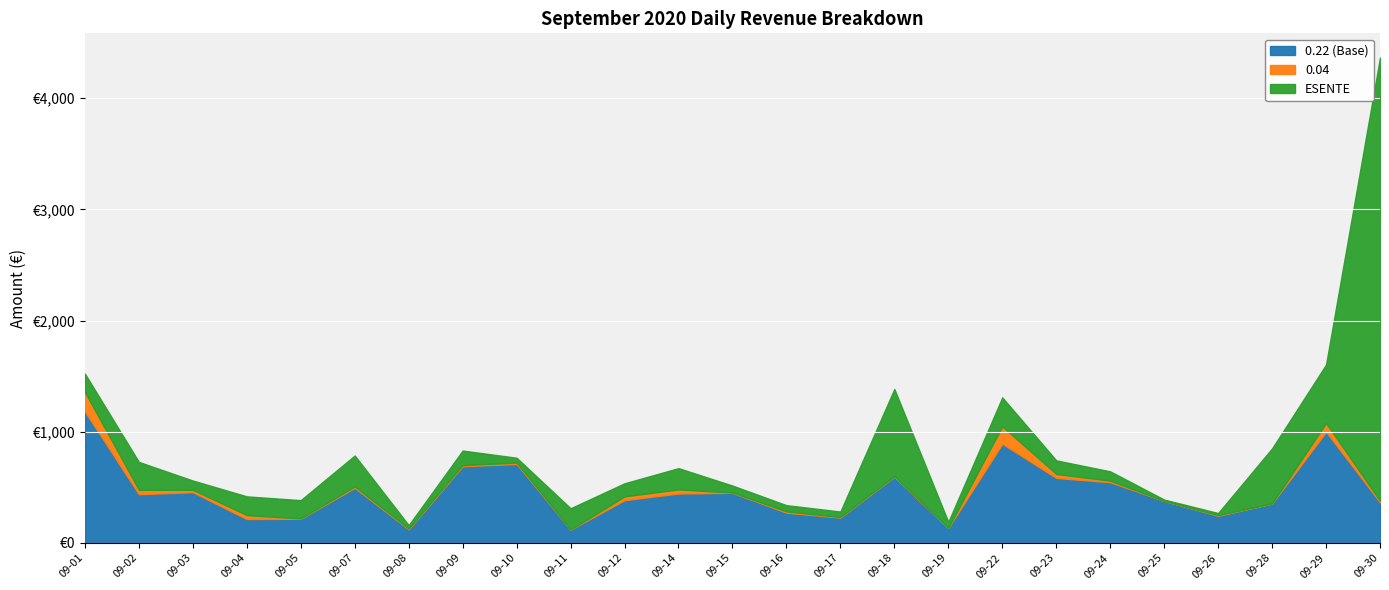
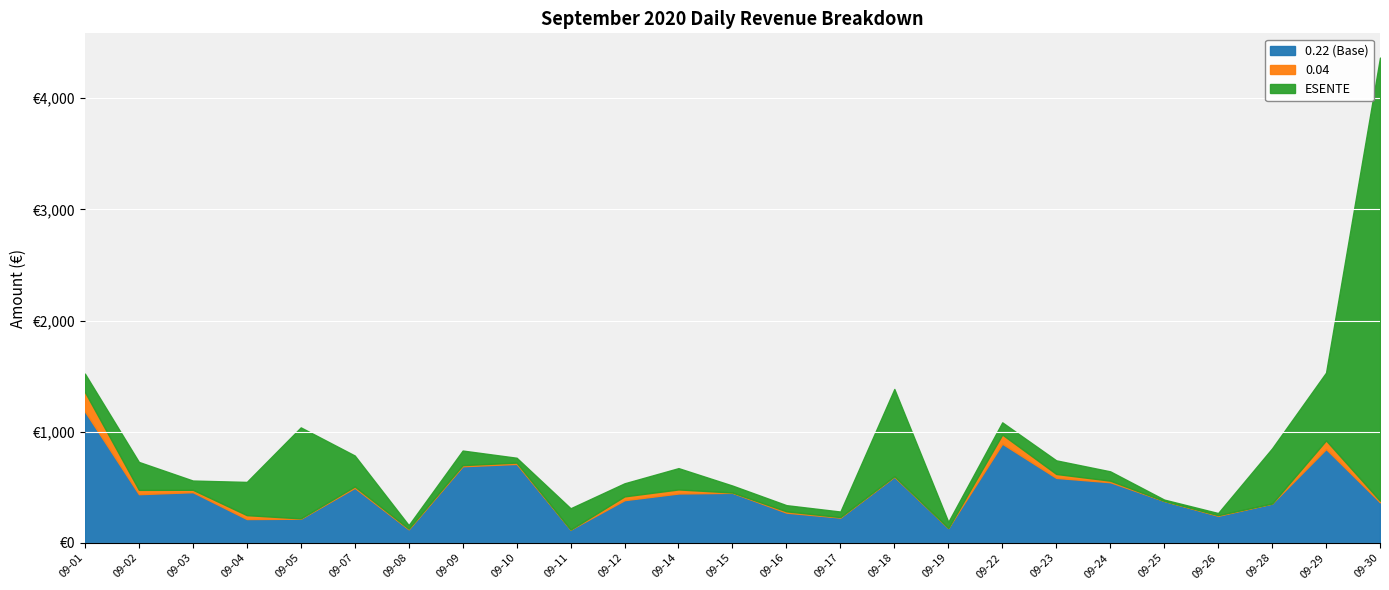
  {
    "0.22 (Base)": {
      "09-01": "€1,180",
      "09-02": "€440",
      "09-04": "€210",
      "09-12": "€380",
      "09-14": "€440",
      "09-22": "€890",
      "09-23": "€580",
-     "09-29": "€1,000"
+     "09-29": "€840"
    },
    "0.04": {
      "09-01": "€170",
      "09-02": "€40",
      "09-04": "€40",
      "09-12": "€30",
      "09-14": "€40",
-     "09-22": "€160",
+     "09-22": "€80",
      "09-23": "€40",
      "09-29": "€80"
    },
    "ESENTE": {
      "09-01": "€170",
      "09-02": "€250",
      "09-03": "€80",
-     "09-04": "€170",
-     "09-05": "€160",
+     "09-04": "€300",
+     "09-05": "€820",
      "09-07": "€280",
      "09-08": "€30",
      "09-09": "€130",
      "09-10": "€40",
      "09-11": "€190",
      "09-12": "€120",
      "09-14": "€190",
      "09-15": "€60",
      "09-16": "€60",
      "09-17": "€50",
      "09-18": "€780",
      "09-19": "€50",
-     "09-22": "€260",
+     "09-22": "€110",
      "09-23": "€120",
      "09-24": "€80",
      "09-28": "€500",
-     "09-29": "€530",
+     "09-29": "€610",
      "09-30": "€3,990"
    }
  }
